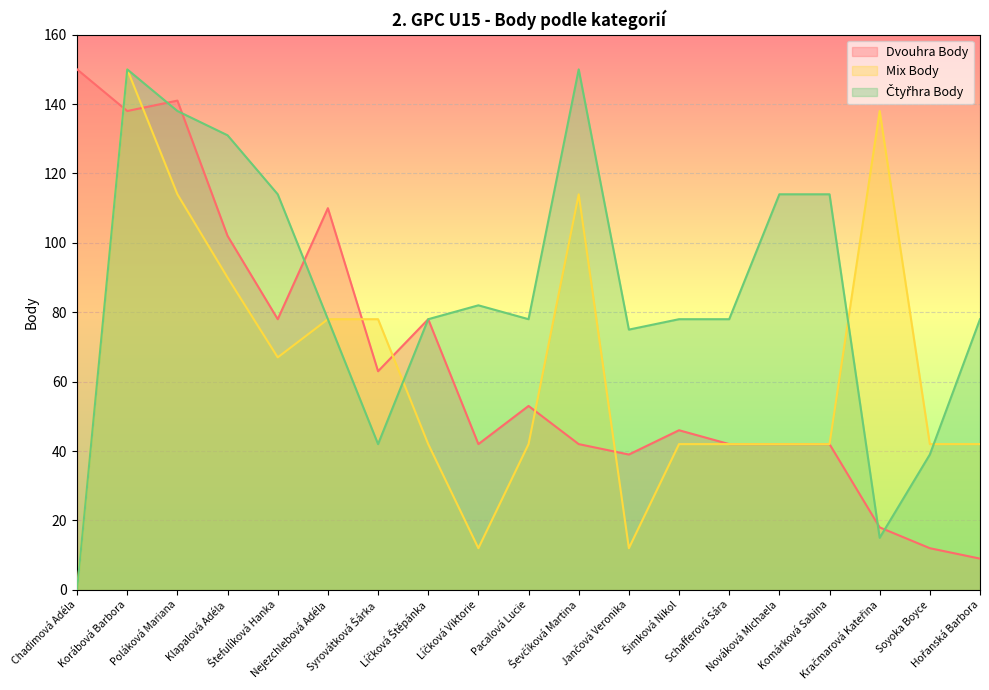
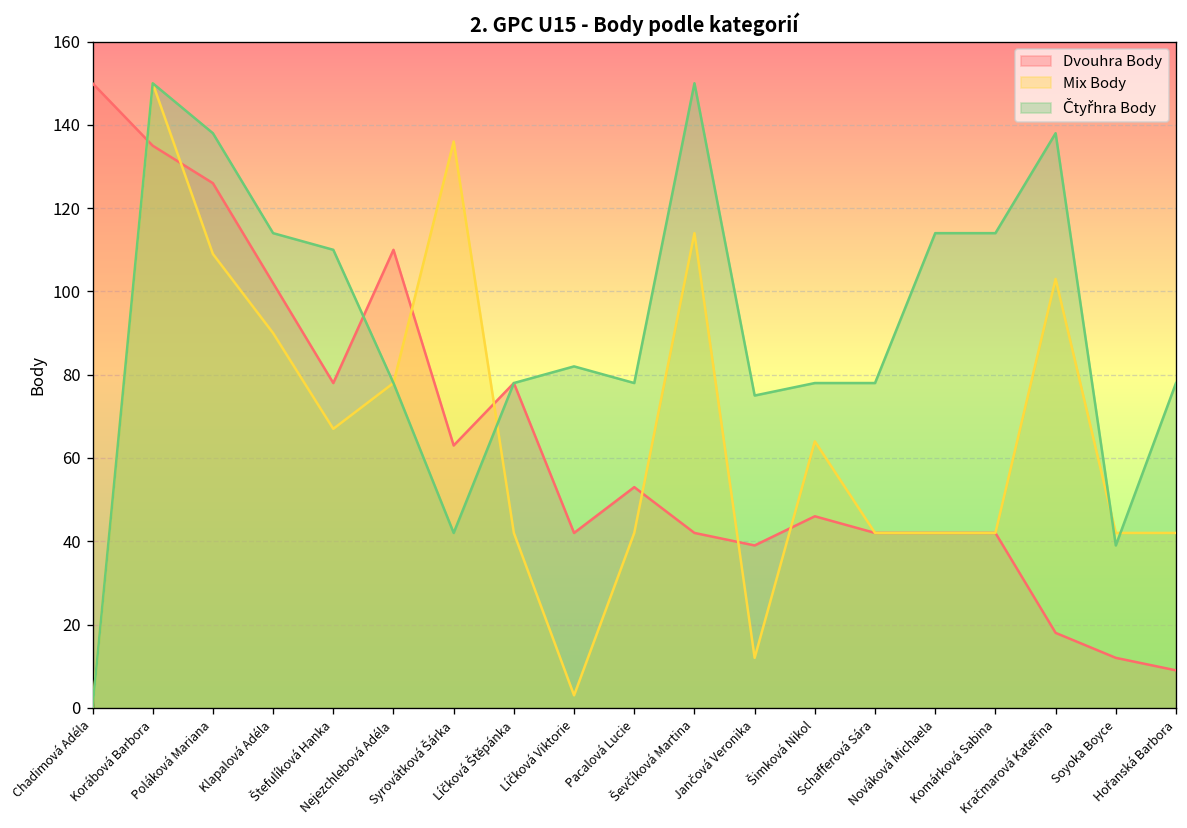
  {
    "Dvouhra Body": {
      "Chadimová Adéla": 150,
-     "Korábová Barbora": 138,
-     "Poláková Mariana": 141,
+     "Korábová Barbora": 135,
+     "Poláková Mariana": 126,
      "Klapalová Adéla": 102,
      "Štefulíková Hanka": 78,
      "Nejezchlebová Adéla": 110,
      "Syrovátková Šárka": 63,
      "Líčková Viktorie": 42,
      "Pacalová Lucie": 53,
      "Ševčíková Martina": 42,
      "Jančová Veronika": 39,
      "Šimková Nikol": 46,
      "Kračmarová Kateřina": 18,
      "Soyoka Boyce": 12,
      "Hořanská Barbora": 9
    },
    "Mix Body": {
-     "Poláková Mariana": 114,
+     "Poláková Mariana": 109,
      "Klapalová Adéla": 90,
      "Štefulíková Hanka": 67,
-     "Syrovátková Šárka": 78,
+     "Syrovátková Šárka": 136,
      "Líčková Štěpánka": 42,
-     "Líčková Viktorie": 12,
+     "Líčková Viktorie": 3,
      "Pacalová Lucie": 42,
      "Ševčíková Martina": 114,
      "Jančová Veronika": 12,
-     "Šimková Nikol": 42,
-     "Kračmarová Kateřina": 138,
+     "Šimková Nikol": 64,
+     "Kračmarová Kateřina": 103,
      "Soyoka Boyce": 42,
      "Hořanská Barbora": 42
    },
    "Čtyřhra Body": {
      "Poláková Mariana": 138,
-     "Klapalová Adéla": 131,
-     "Štefulíková Hanka": 114,
+     "Klapalová Adéla": 114,
+     "Štefulíková Hanka": 110,
      "Syrovátková Šárka": 42,
      "Líčková Viktorie": 82,
      "Pacalová Lucie": 78,
      "Ševčíková Martina": 150,
      "Jančová Veronika": 75,
      "Šimková Nikol": 78,
      "Schafferová Sára": 78,
      "Nováková Michaela": 114,
      "Komárková Sabina": 114,
-     "Kračmarová Kateřina": 15,
+     "Kračmarová Kateřina": 138,
      "Soyoka Boyce": 39,
      "Hořanská Barbora": 78
    }
  }
